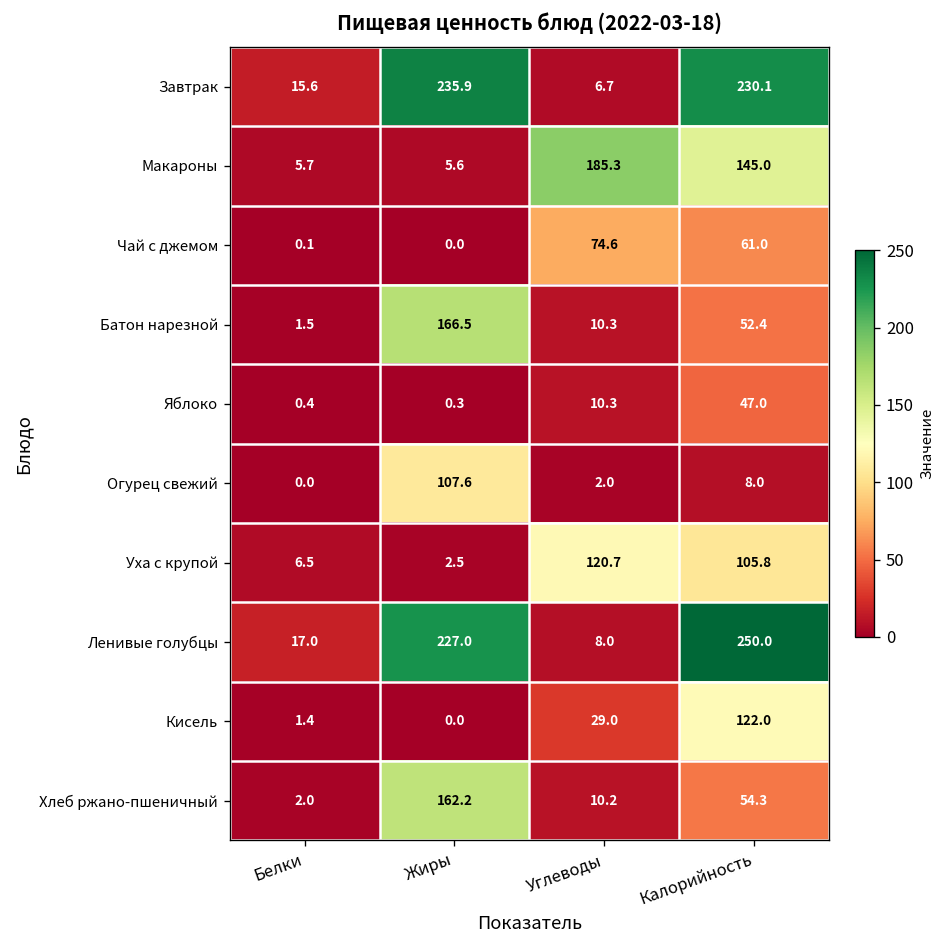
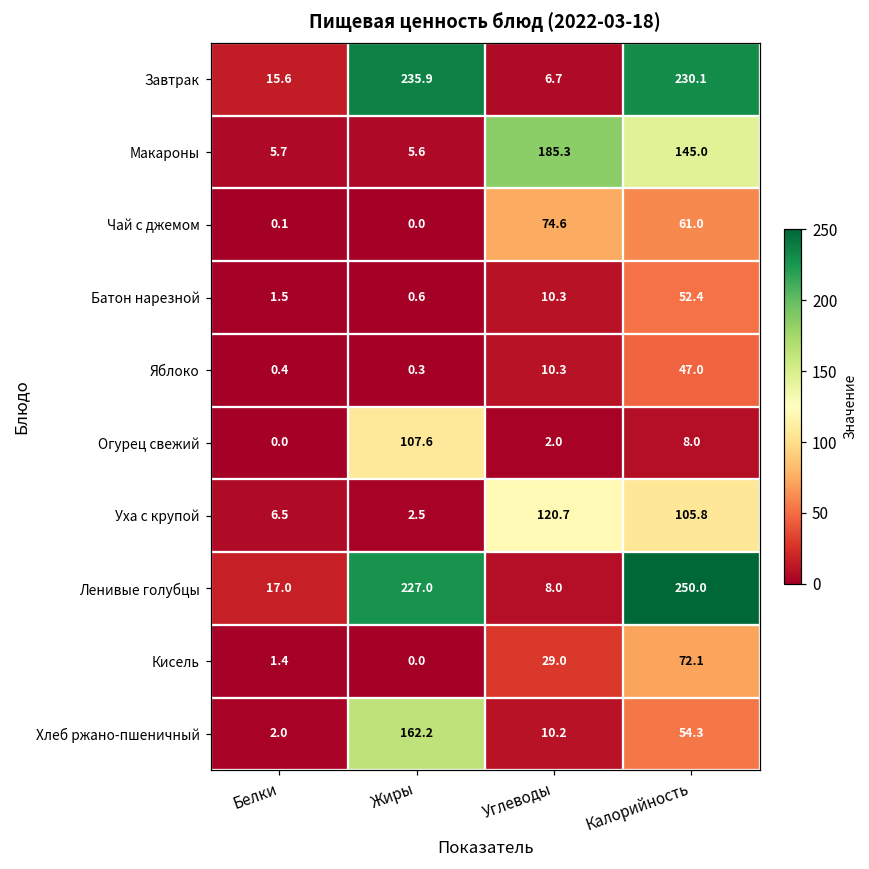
  {
    "Завтрак": {
      "Белки": 15.6,
      "Жиры": 235.9,
      "Углеводы": 6.7,
      "Калорийность": 230.1
    },
    "Макароны": {
      "Белки": 5.7,
      "Жиры": 5.6,
      "Углеводы": 185.3,
      "Калорийность": 145.0
    },
    "Чай с джемом": {
      "Белки": 0.1,
      "Жиры": 0.0,
      "Углеводы": 74.6,
      "Калорийность": 61.0
    },
    "Батон нарезной": {
      "Белки": 1.5,
-     "Жиры": 166.5,
+     "Жиры": 0.6,
      "Углеводы": 10.3,
      "Калорийность": 52.4
    },
    "Яблоко": {
      "Белки": 0.4,
      "Жиры": 0.3,
      "Углеводы": 10.3,
      "Калорийность": 47.0
    },
    "Огурец свежий": {
      "Белки": 0.0,
      "Жиры": 107.6,
      "Углеводы": 2.0,
      "Калорийность": 8.0
    },
    "Уха с крупой": {
      "Белки": 6.5,
      "Жиры": 2.5,
      "Углеводы": 120.7,
      "Калорийность": 105.8
    },
    "Ленивые голубцы": {
      "Белки": 17.0,
      "Жиры": 227.0,
      "Углеводы": 8.0,
      "Калорийность": 250.0
    },
    "Кисель": {
      "Белки": 1.4,
      "Жиры": 0.0,
      "Углеводы": 29.0,
-     "Калорийность": 122.0
+     "Калорийность": 72.1
    },
    "Хлеб ржано-пшеничный": {
      "Белки": 2.0,
      "Жиры": 162.2,
      "Углеводы": 10.2,
      "Калорийность": 54.3
    }
  }
